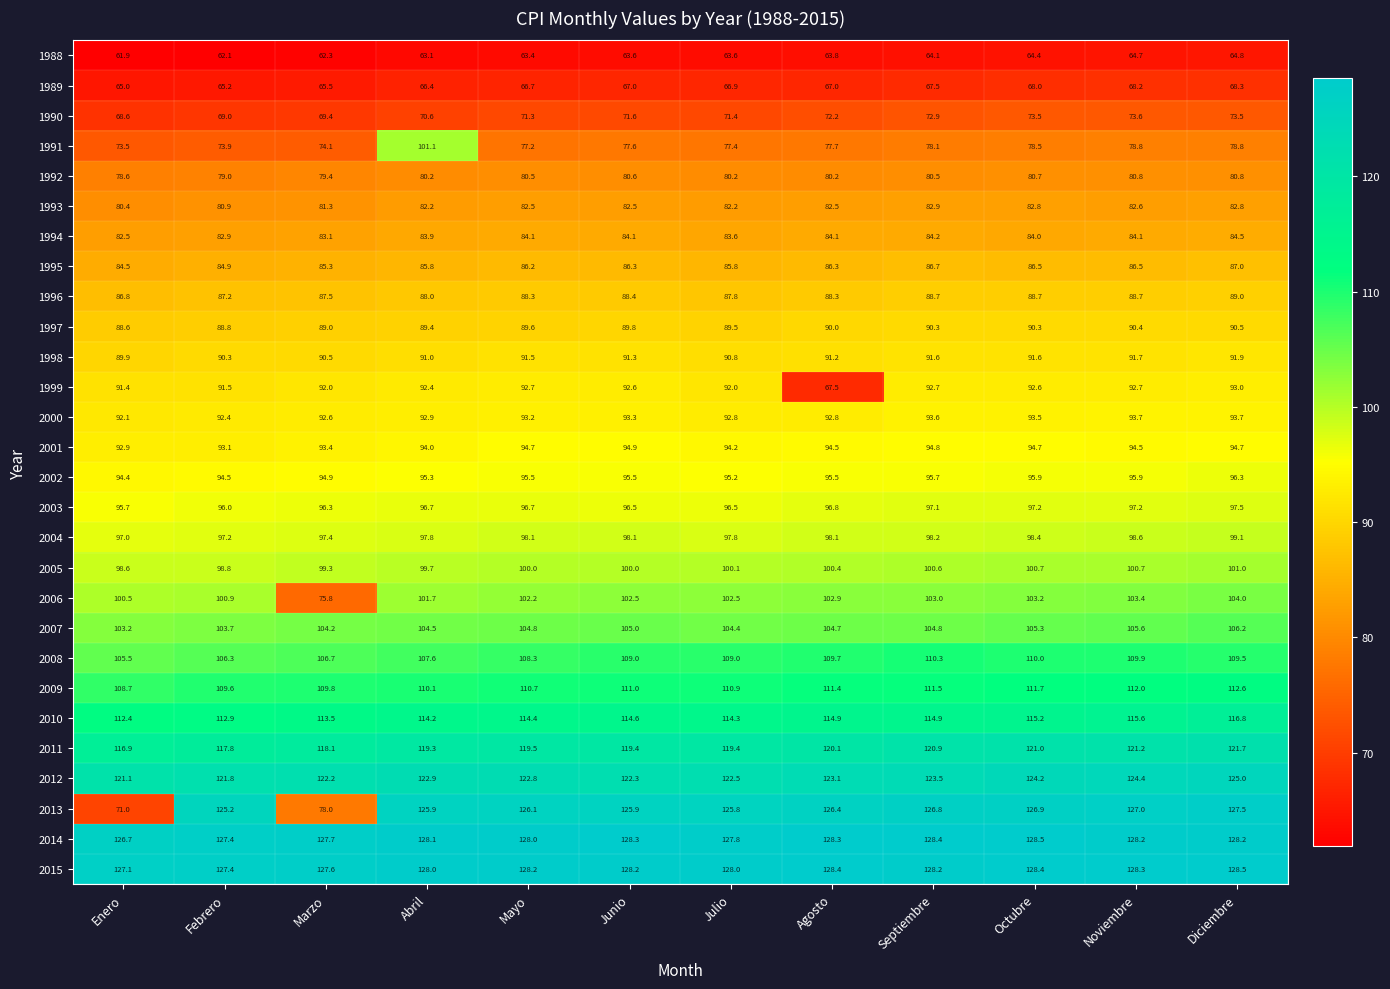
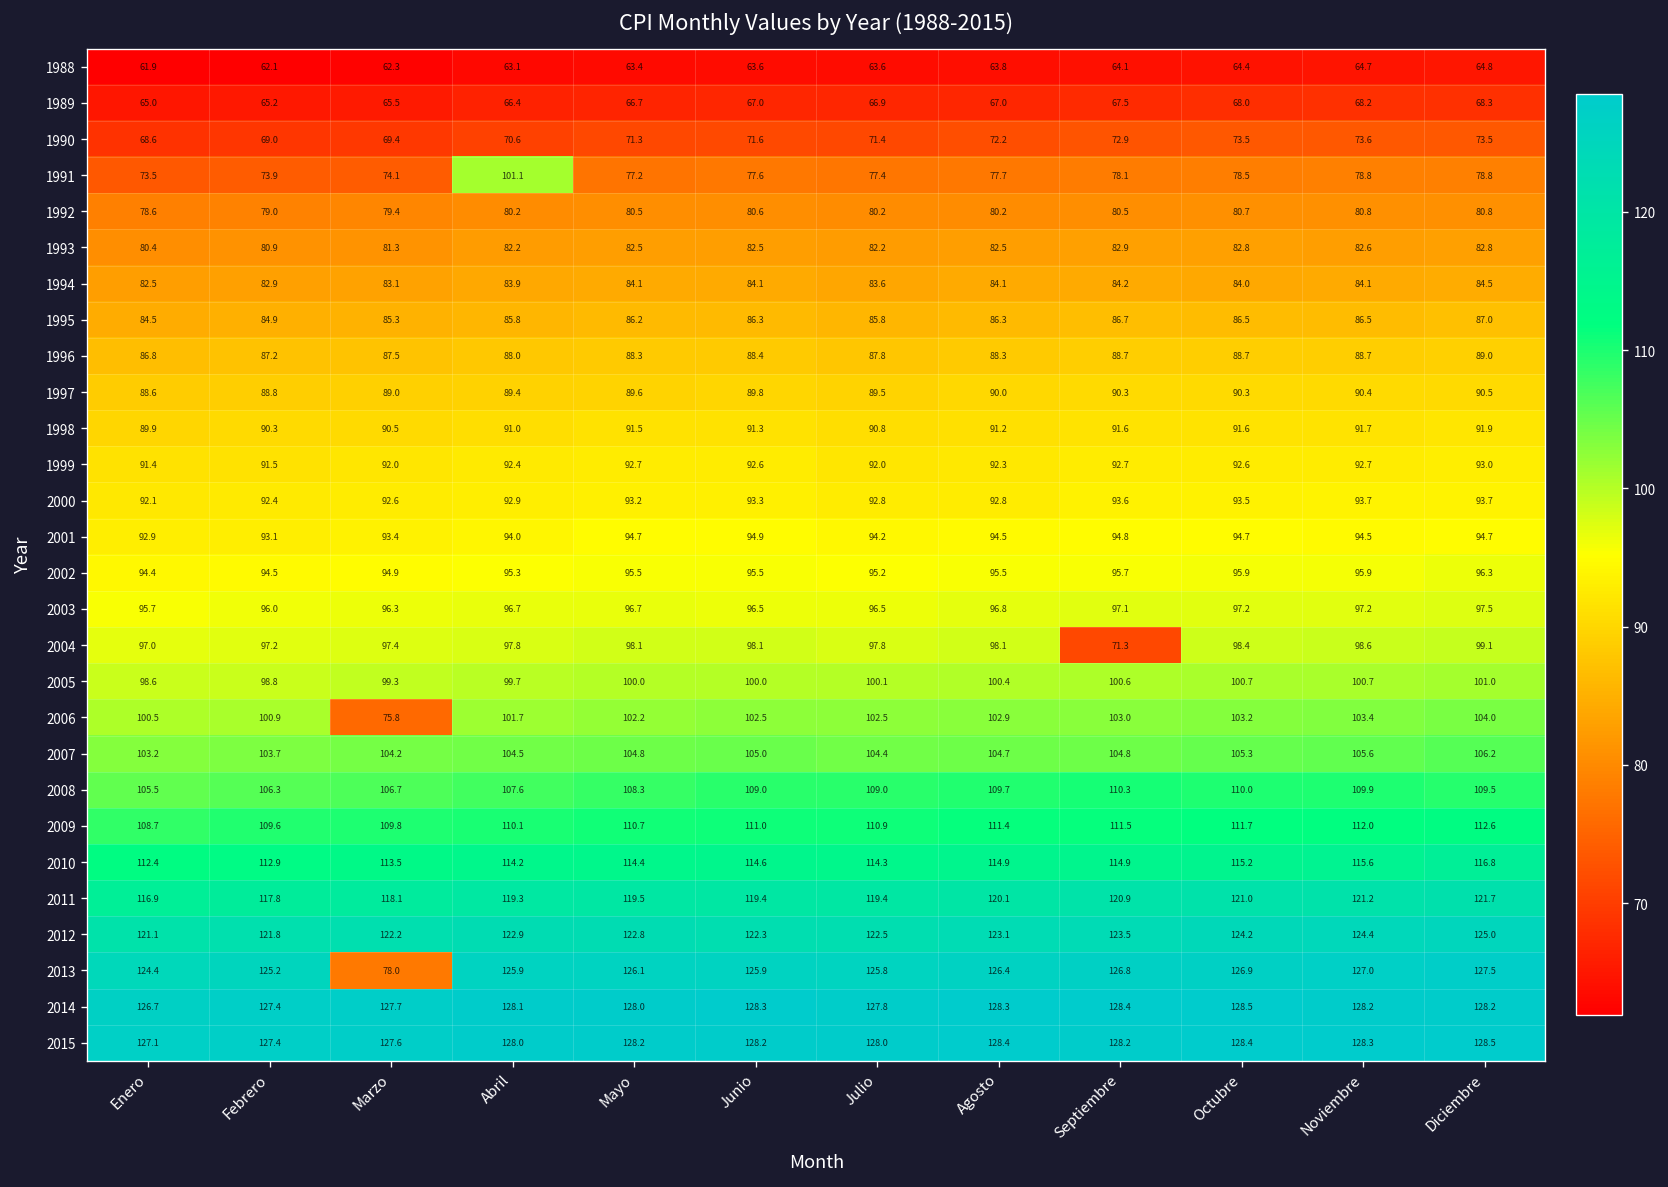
  {
    "1999": {
      "Enero": 91.4,
      "Febrero": 91.5,
      "Marzo": 92.0,
      "Abril": 92.4,
      "Mayo": 92.7,
      "Junio": 92.6,
      "Julio": 92.0,
-     "Agosto": 67.5,
+     "Agosto": 92.3,
      "Septiembre": 92.7,
      "Octubre": 92.6,
      "Noviembre": 92.7,
      "Diciembre": 93.0
    },
    "2004": {
      "Enero": 97.0,
      "Febrero": 97.2,
      "Marzo": 97.4,
      "Abril": 97.8,
      "Mayo": 98.1,
      "Junio": 98.1,
      "Julio": 97.8,
      "Agosto": 98.1,
-     "Septiembre": 98.2,
+     "Septiembre": 71.3,
      "Octubre": 98.4,
      "Noviembre": 98.6,
      "Diciembre": 99.1
    },
    "2013": {
-     "Enero": 71.0,
+     "Enero": 124.4,
      "Febrero": 125.2,
      "Marzo": 78.0,
      "Abril": 125.9,
      "Mayo": 126.1,
      "Junio": 125.9,
      "Julio": 125.8,
      "Agosto": 126.4,
      "Septiembre": 126.8,
      "Octubre": 126.9,
      "Noviembre": 127.0,
      "Diciembre": 127.5
    }
  }
